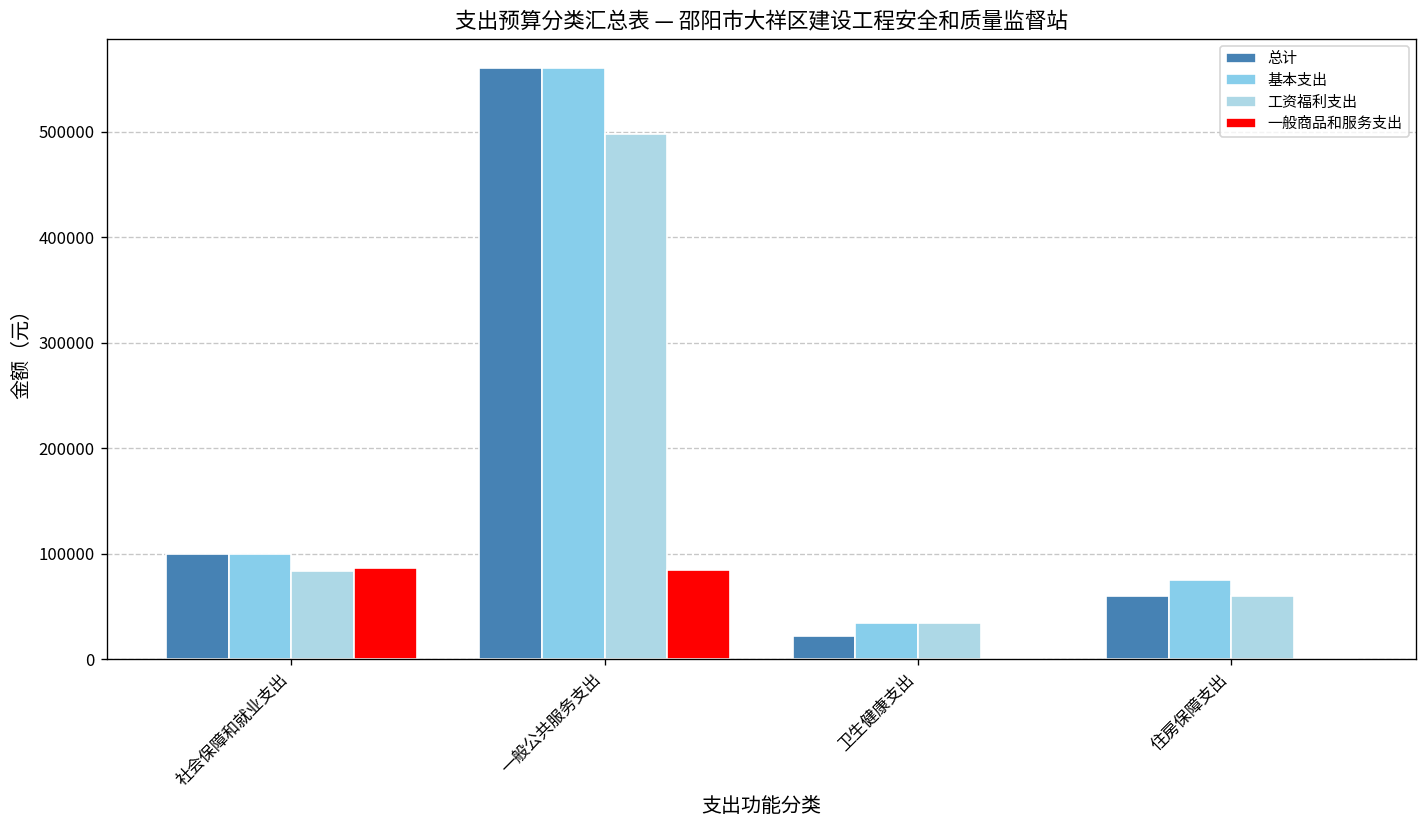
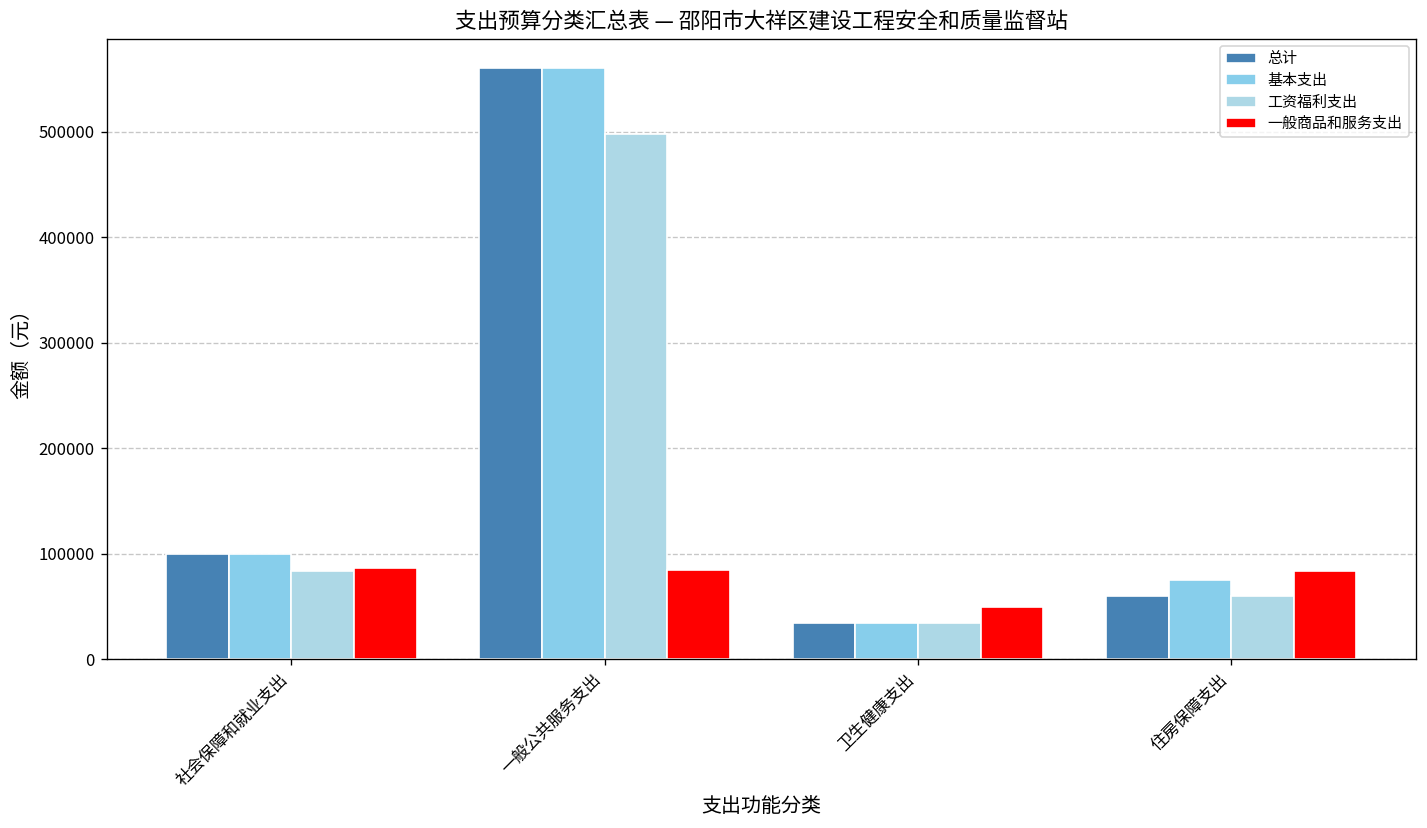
  {
    "总计": {
      "社会保障和就业支出": 100000,
      "一般公共服务支出": 560000,
-     "卫生健康支出": 20000,
+     "卫生健康支出": 30000,
      "住房保障支出": 60000
    },
    "一般商品和服务支出": {
      "社会保障和就业支出": 90000,
      "一般公共服务支出": 80000,
-     "卫生健康支出": 0,
-     "住房保障支出": 0
+     "卫生健康支出": 50000,
+     "住房保障支出": 80000
    }
  }
